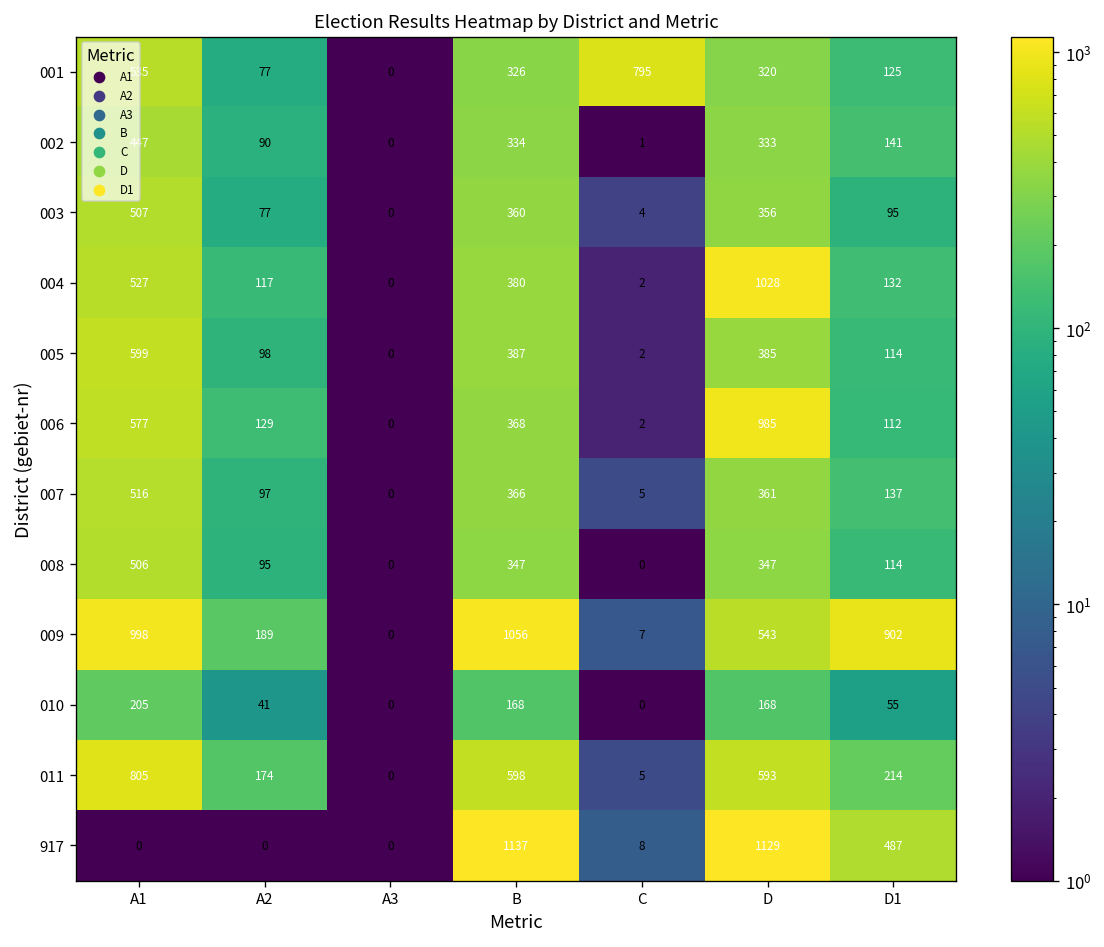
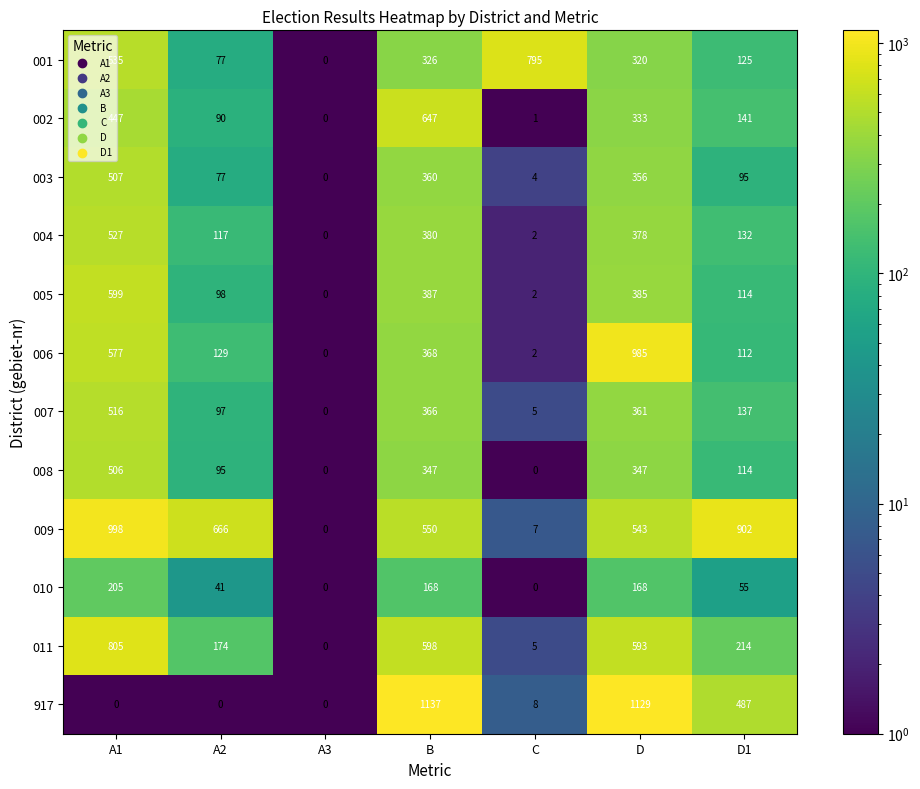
  {
    "001": {
      "A2": 77,
      "A3": 0,
      "B": 326,
      "C": 795,
      "D": 320,
      "D1": 125
    },
    "002": {
      "A2": 90,
      "A3": 0,
-     "B": 334,
+     "B": 647,
      "C": 1,
      "D": 333,
      "D1": 141
    },
    "003": {
      "A1": 507,
      "A2": 77,
      "A3": 0,
      "B": 360,
      "C": 4,
      "D": 356,
      "D1": 95
    },
    "004": {
      "A1": 527,
      "A2": 117,
      "A3": 0,
      "B": 380,
      "C": 2,
-     "D": 1028,
+     "D": 378,
      "D1": 132
    },
    "005": {
      "A1": 599,
      "A2": 98,
      "A3": 0,
      "B": 387,
      "C": 2,
      "D": 385,
      "D1": 114
    },
    "006": {
      "A1": 577,
      "A2": 129,
      "A3": 0,
      "B": 368,
      "C": 2,
      "D": 985,
      "D1": 112
    },
    "007": {
      "A1": 516,
      "A2": 97,
      "A3": 0,
      "B": 366,
      "C": 5,
      "D": 361,
      "D1": 137
    },
    "008": {
      "A1": 506,
      "A2": 95,
      "A3": 0,
      "B": 347,
      "C": 0,
      "D": 347,
      "D1": 114
    },
    "009": {
      "A1": 998,
-     "A2": 189,
+     "A2": 666,
      "A3": 0,
-     "B": 1056,
+     "B": 550,
      "C": 7,
      "D": 543,
      "D1": 902
    },
    "010": {
      "A1": 205,
      "A2": 41,
      "A3": 0,
      "B": 168,
      "C": 0,
      "D": 168,
      "D1": 55
    },
    "011": {
      "A1": 805,
      "A2": 174,
      "A3": 0,
      "B": 598,
      "C": 5,
      "D": 593,
      "D1": 214
    },
    "917": {
      "A1": 0,
      "A2": 0,
      "A3": 0,
      "B": 1137,
      "C": 8,
      "D": 1129,
      "D1": 487
    }
  }
